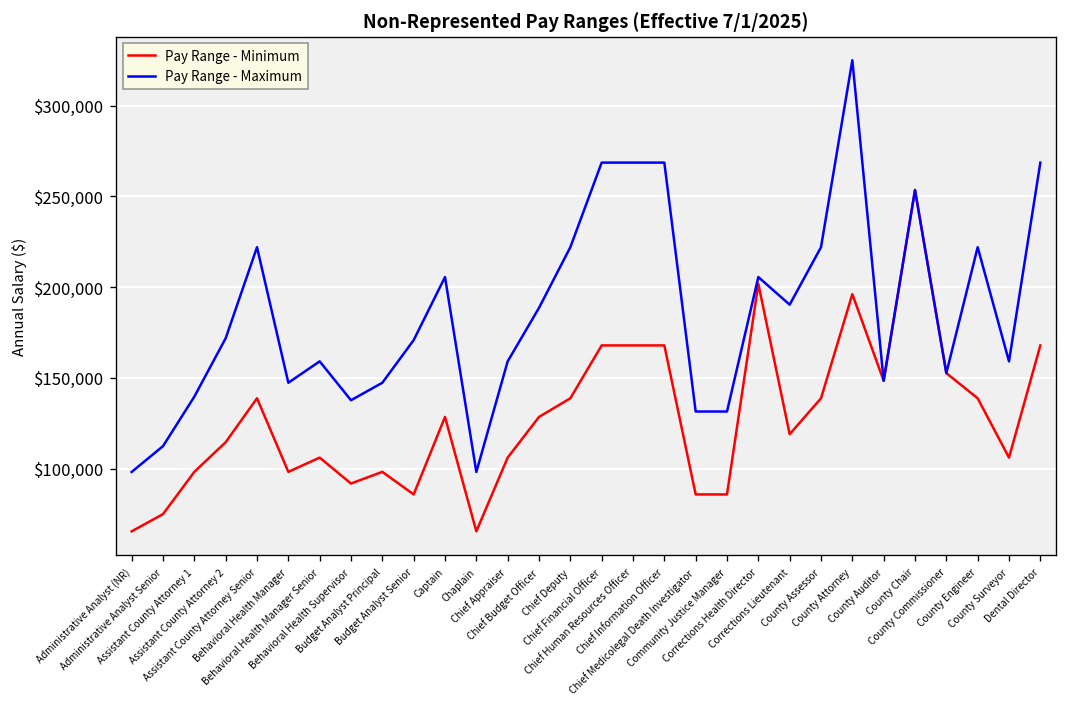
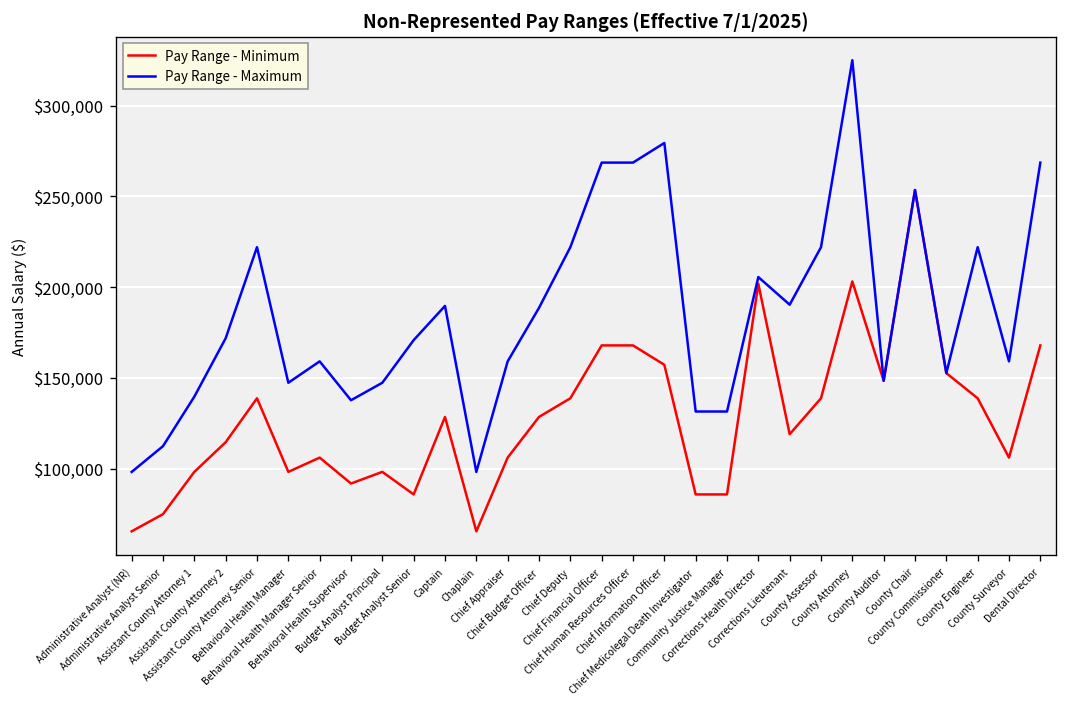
  {
    "Pay Range - Minimum": {
      "Administrative Analyst (NR)": "$65,000",
      "Administrative Analyst Senior": "$75,000",
      "Assistant County Attorney 1": "$98,000",
      "Assistant County Attorney 2": "$115,000",
      "Assistant County Attorney Senior": "$139,000",
      "Behavioral Health Manager": "$98,000",
      "Behavioral Health Manager Senior": "$106,000",
      "Behavioral Health Supervisor": "$92,000",
      "Budget Analyst Principal": "$98,000",
      "Budget Analyst Senior": "$86,000",
      "Captain": "$128,000",
      "Chaplain": "$65,000",
      "Chief Appraiser": "$106,000",
      "Chief Budget Officer": "$128,000",
      "Chief Deputy": "$139,000",
      "Chief Financial Officer": "$168,000",
      "Chief Human Resources Officer": "$168,000",
-     "Chief Information Officer": "$168,000",
+     "Chief Information Officer": "$157,000",
      "Chief Medicolegal Death Investigator": "$86,000",
      "Community Justice Manager": "$86,000",
      "Corrections Health Director": "$202,000",
      "Corrections Lieutenant": "$119,000",
      "County Assessor": "$139,000",
-     "County Attorney": "$196,000",
+     "County Attorney": "$203,000",
      "County Engineer": "$139,000",
      "County Surveyor": "$106,000",
      "Dental Director": "$168,000"
    },
    "Pay Range - Maximum": {
      "Administrative Analyst (NR)": "$98,000",
      "Administrative Analyst Senior": "$112,000",
      "Assistant County Attorney 1": "$140,000",
      "Assistant County Attorney 2": "$172,000",
      "Assistant County Attorney Senior": "$222,000",
      "Behavioral Health Manager": "$147,000",
      "Behavioral Health Manager Senior": "$159,000",
      "Behavioral Health Supervisor": "$138,000",
      "Budget Analyst Principal": "$147,000",
      "Budget Analyst Senior": "$171,000",
-     "Captain": "$206,000",
+     "Captain": "$190,000",
      "Chaplain": "$98,000",
      "Chief Appraiser": "$159,000",
      "Chief Budget Officer": "$189,000",
      "Chief Deputy": "$222,000",
      "Chief Financial Officer": "$269,000",
      "Chief Human Resources Officer": "$269,000",
-     "Chief Information Officer": "$269,000",
+     "Chief Information Officer": "$279,000",
      "Chief Medicolegal Death Investigator": "$131,000",
      "Community Justice Manager": "$131,000",
      "Corrections Health Director": "$206,000",
      "Corrections Lieutenant": "$190,000",
      "County Assessor": "$222,000",
      "County Attorney": "$325,000",
      "County Engineer": "$222,000",
      "County Surveyor": "$159,000",
      "Dental Director": "$269,000"
    }
  }
